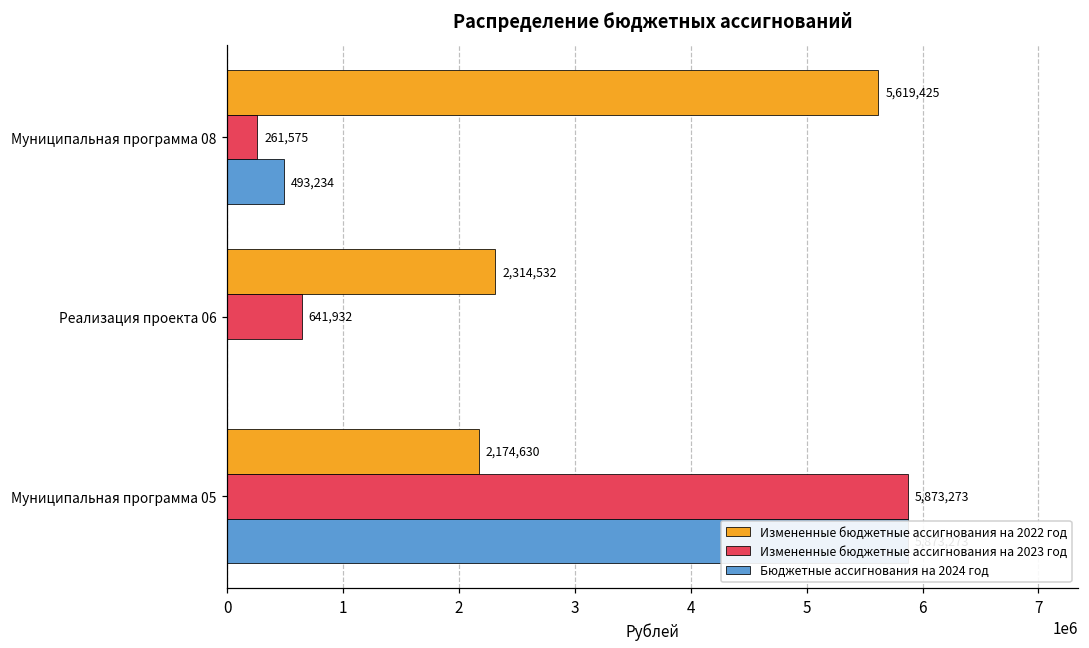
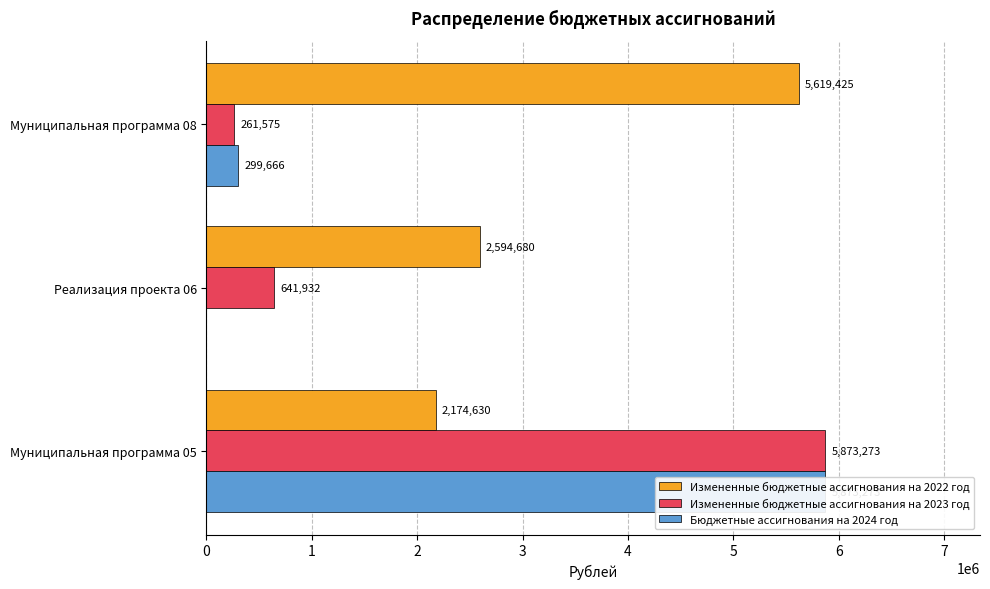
  {
    "Измененные бюджетные ассигнования на 2022 год": {
      "Муниципальная программа 08": "5,619,425",
-     "Реализация проекта 06": "2,314,532",
+     "Реализация проекта 06": "2,594,680",
      "Муниципальная программа 05": "2,174,630"
    },
    "Измененные бюджетные ассигнования на 2023 год": {
      "Муниципальная программа 08": "261,575",
      "Реализация проекта 06": "641,932",
      "Муниципальная программа 05": "5,873,273"
    },
    "Бюджетные ассигнования на 2024 год": {
-     "Муниципальная программа 08": "493,234"
+     "Муниципальная программа 08": "299,666"
    }
  }
